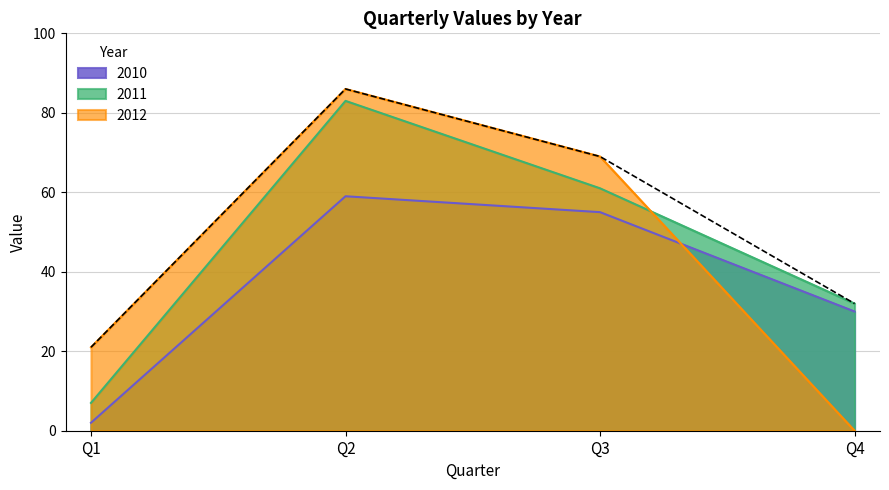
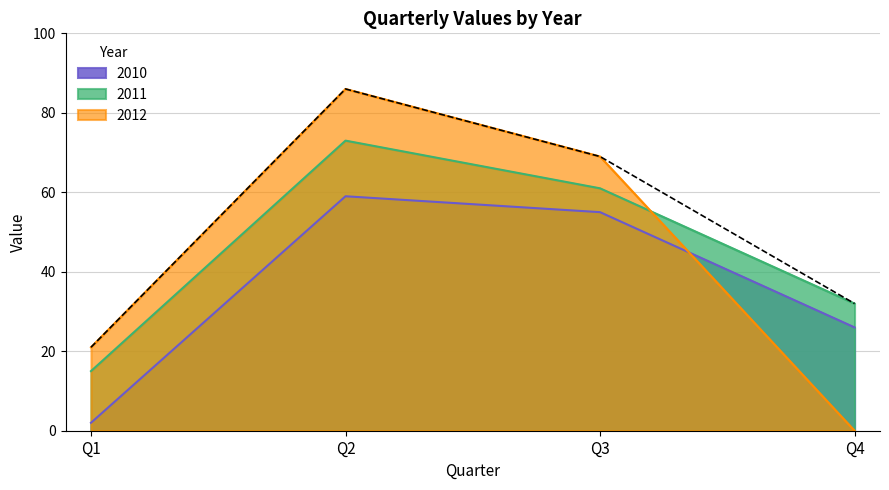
  {
    "2010": {
      "Q1": 2,
      "Q2": 59,
      "Q3": 55,
-     "Q4": 30
+     "Q4": 26
    },
    "2011": {
-     "Q1": 7,
-     "Q2": 83,
+     "Q1": 15,
+     "Q2": 73,
      "Q3": 61
    },
    "2012": {
      "Q4": 0
    }
  }
